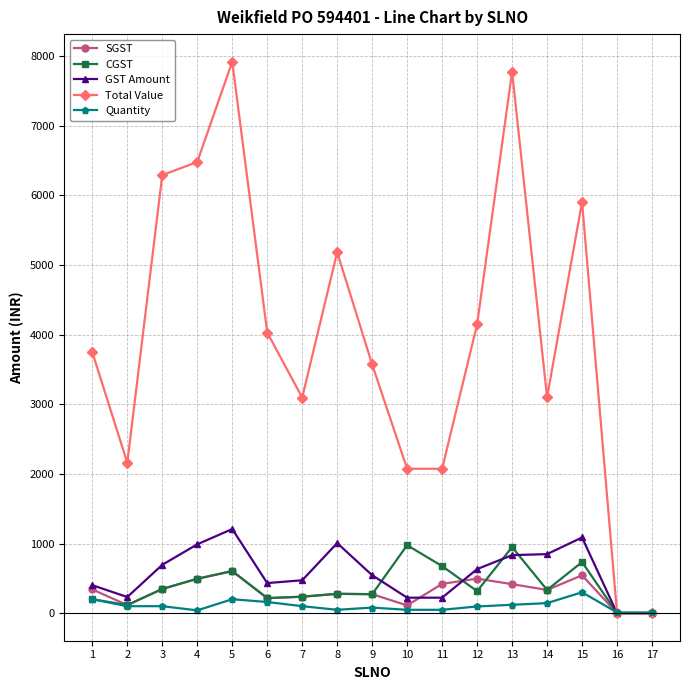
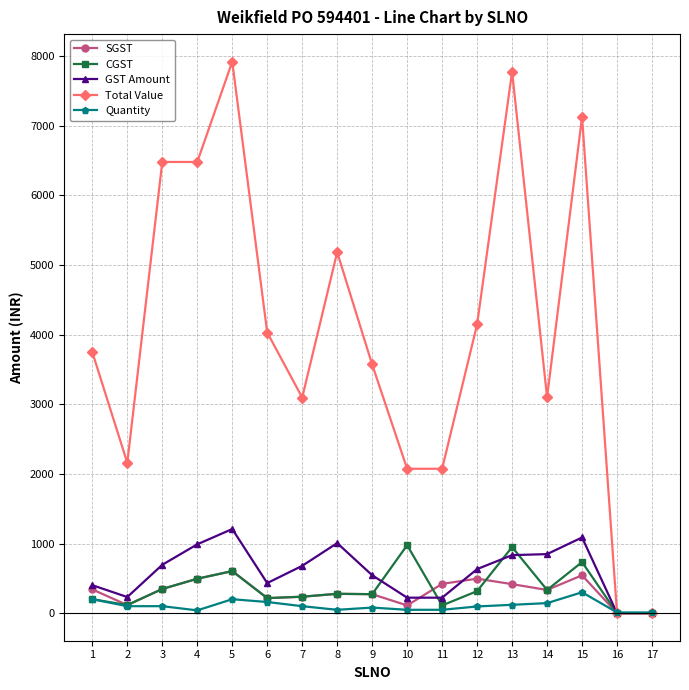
  {
    "SGST": {
      "1": 300,
      "10": 100,
      "11": 400,
      "12": 500,
      "13": 400,
      "15": 500
    },
    "CGST": {
      "10": 1000,
-     "11": 700,
+     "11": 100,
      "12": 300,
      "13": 900,
      "15": 700
    },
    "GST Amount": {
      "1": 400,
      "2": 200,
      "3": 700,
      "4": 1000,
      "5": 1200,
      "6": 400,
-     "7": 500,
+     "7": 700,
      "8": 1000,
      "9": 500,
      "10": 200,
      "11": 200,
      "12": 600,
      "13": 800,
      "14": 800,
      "15": 1100
    },
    "Total Value": {
      "1": 3700,
      "2": 2200,
-     "3": 6300,
+     "3": 6500,
      "4": 6500,
      "5": 7900,
      "6": 4000,
      "7": 3100,
      "8": 5200,
      "9": 3600,
      "10": 2100,
      "11": 2100,
      "12": 4100,
      "13": 7800,
      "14": 3100,
-     "15": 5900
+     "15": 7100
    },
    "Quantity": {
      "3": 100,
      "4": 0,
      "5": 200,
      "6": 200,
      "7": 100,
      "8": 0,
      "9": 100,
      "10": 0,
      "11": 0,
      "12": 100,
      "13": 100,
      "14": 100,
      "15": 300
    }
  }
